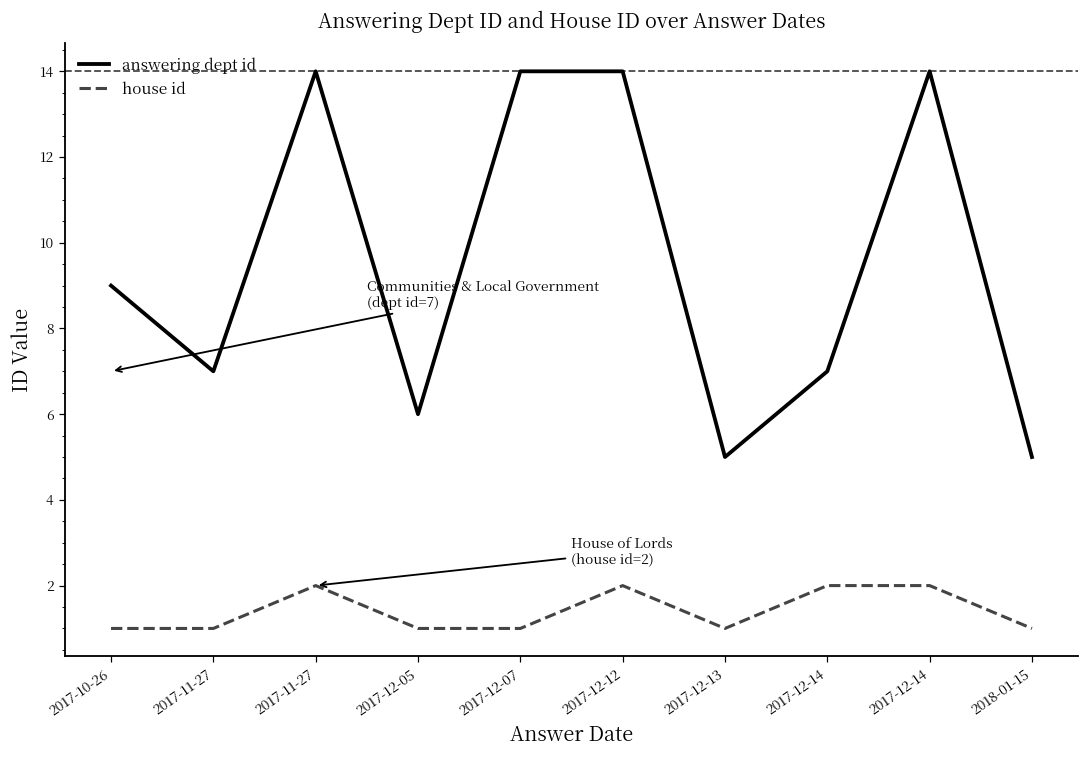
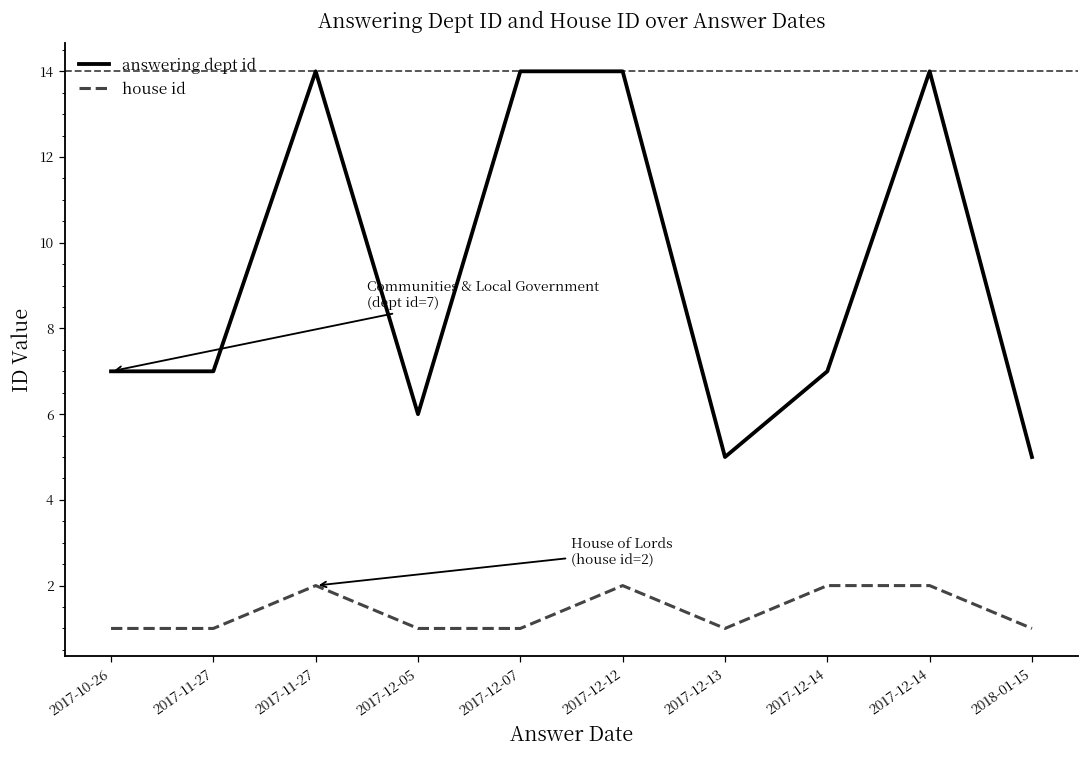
  {
    "answering dept id": {
-     "2017-10-26": 9,
+     "2017-10-26": 7,
      "2017-12-05": 6,
      "2017-12-07": 14,
      "2017-12-12": 14,
      "2017-12-13": 5,
      "2018-01-15": 5
    },
    "house id": {
      "2017-12-12": 2
    }
  }
